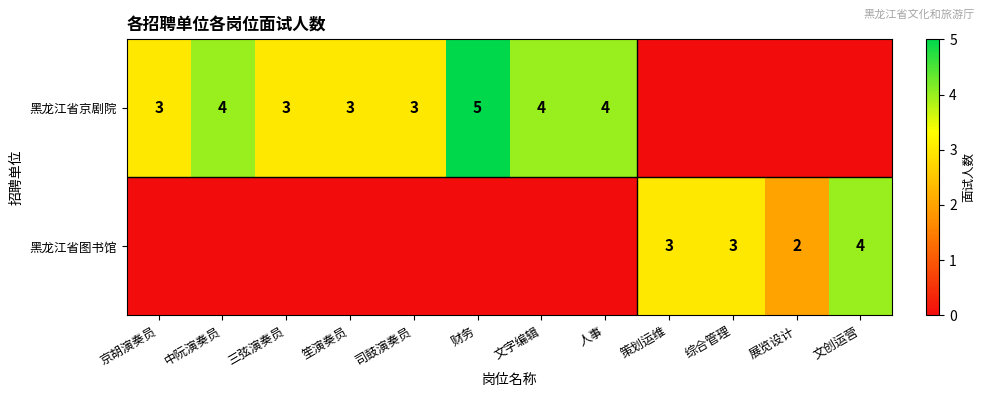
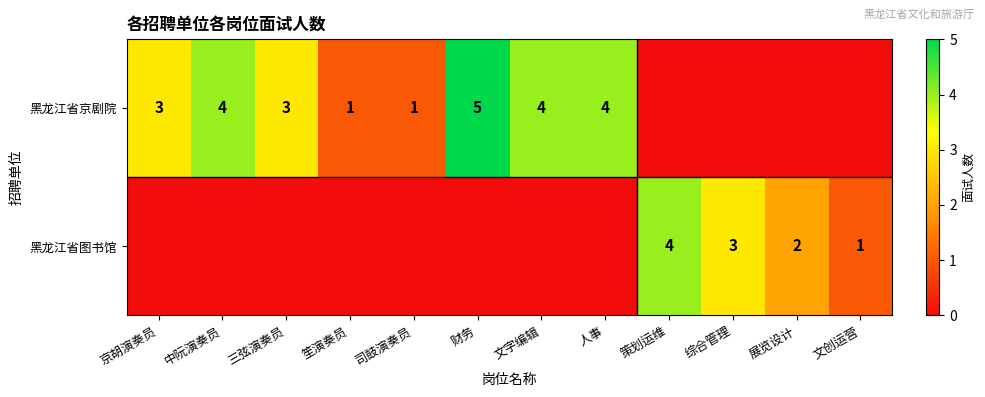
  {
    "黑龙江省京剧院": {
      "京胡演奏员": 3,
      "中阮演奏员": 4,
      "三弦演奏员": 3,
-     "笙演奏员": 3,
-     "司鼓演奏员": 3,
+     "笙演奏员": 1,
+     "司鼓演奏员": 1,
      "财务": 5,
      "文字编辑": 4,
      "人事": 4
    },
    "黑龙江省图书馆": {
-     "策划运维": 3,
+     "策划运维": 4,
      "综合管理": 3,
      "展览设计": 2,
-     "文创运营": 4
+     "文创运营": 1
    }
  }
